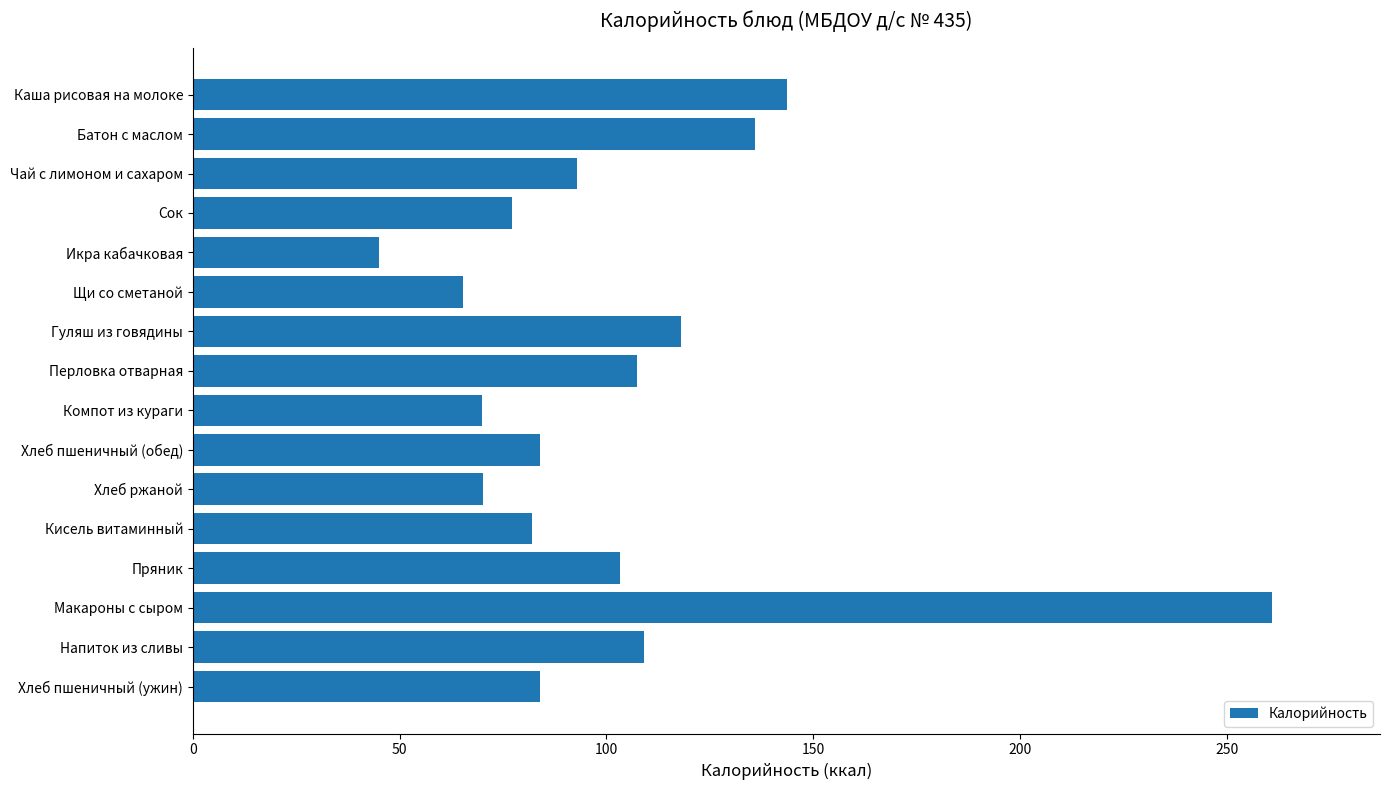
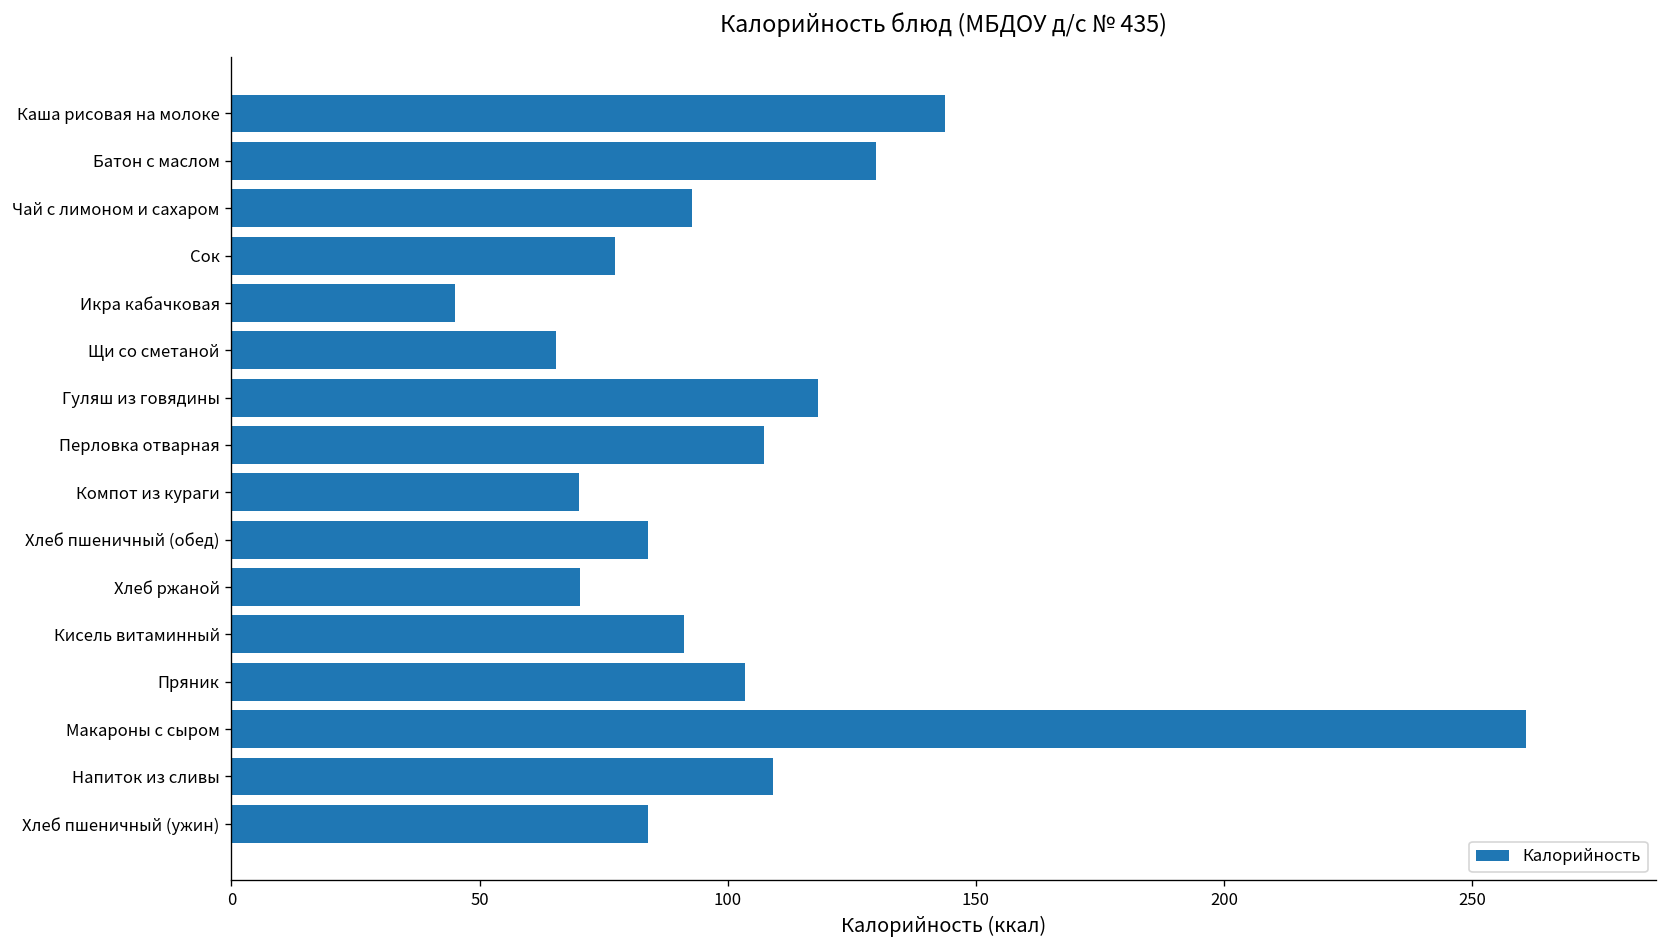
  {
    "Каша рисовая на молоке": 144,
-   "Батон с маслом": 136,
+   "Батон с маслом": 130,
    "Чай с лимоном и сахаром": 93,
    "Сок": 77,
    "Икра кабачковая": 45,
    "Щи со сметаной": 65,
    "Гуляш из говядины": 118,
    "Перловка отварная": 107,
    "Компот из кураги": 70,
    "Хлеб пшеничный (обед)": 84,
    "Хлеб ржаной": 70,
-   "Кисель витаминный": 82,
+   "Кисель витаминный": 91,
    "Пряник": 103,
    "Макароны с сыром": 261,
    "Напиток из сливы": 109,
    "Хлеб пшеничный (ужин)": 84
  }
